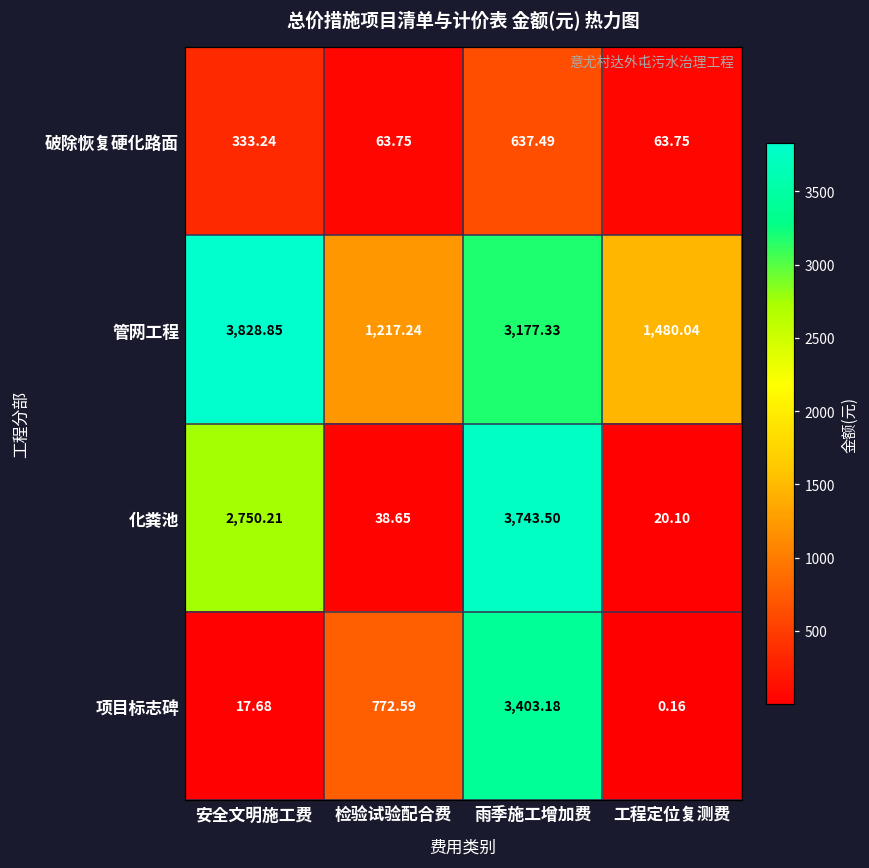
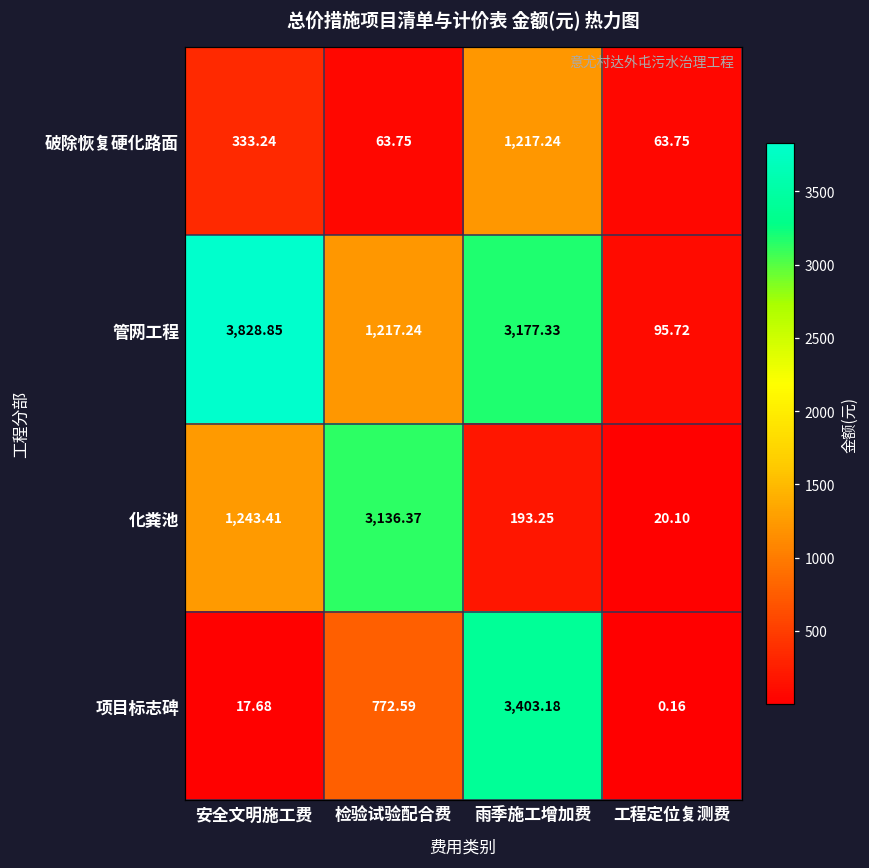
  {
    "破除恢复硬化路面": {
      "安全文明施工费": "333.24",
      "检验试验配合费": "63.75",
-     "雨季施工增加费": "637.49"
+     "雨季施工增加费": "1,217.24"
    },
    "管网工程": {
      "安全文明施工费": "3,828.85",
      "检验试验配合费": "1,217.24",
      "雨季施工增加费": "3,177.33",
-     "工程定位复测费": "1,480.04"
+     "工程定位复测费": "95.72"
    },
    "化粪池": {
-     "安全文明施工费": "2,750.21",
-     "检验试验配合费": "38.65",
-     "雨季施工增加费": "3,743.50",
+     "安全文明施工费": "1,243.41",
+     "检验试验配合费": "3,136.37",
+     "雨季施工增加费": "193.25",
      "工程定位复测费": "20.10"
    },
    "项目标志碑": {
      "安全文明施工费": "17.68",
      "检验试验配合费": "772.59",
      "雨季施工增加费": "3,403.18",
      "工程定位复测费": "0.16"
    }
  }
